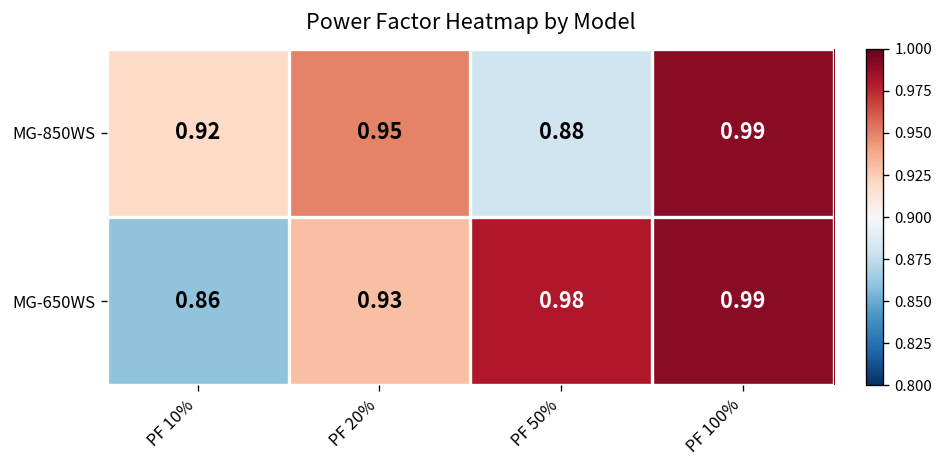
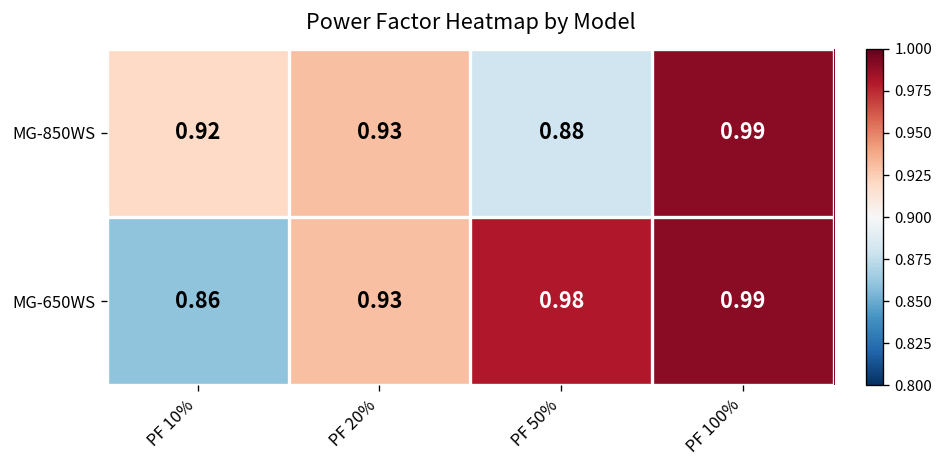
  {
    "MG-850WS": {
      "PF 10%": 0.92,
-     "PF 20%": 0.95,
+     "PF 20%": 0.93,
      "PF 50%": 0.88,
      "PF 100%": 0.99
    },
    "MG-650WS": {
      "PF 10%": 0.86,
      "PF 20%": 0.93,
      "PF 50%": 0.98,
      "PF 100%": 0.99
    }
  }
